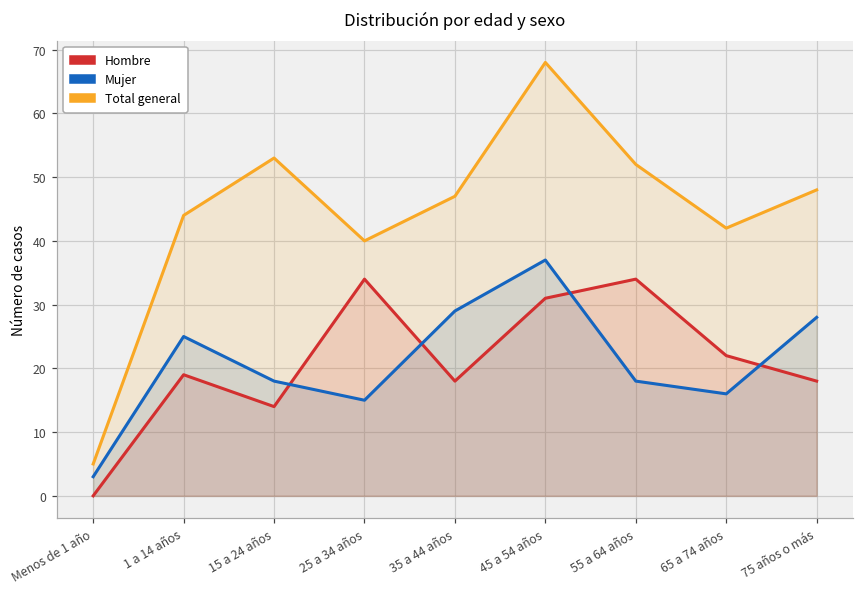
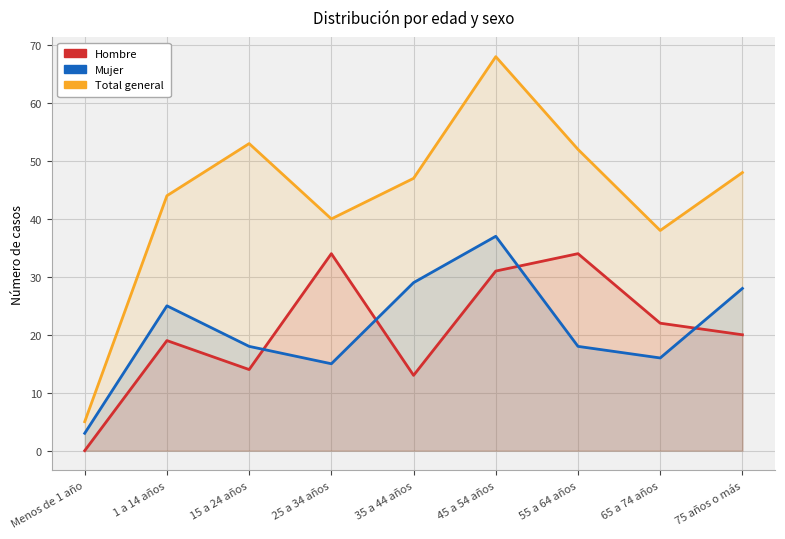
  {
    "Hombre": {
      "Menos de 1 año": 0,
      "1 a 14 años": 19,
      "15 a 24 años": 14,
      "25 a 34 años": 34,
-     "35 a 44 años": 18,
+     "35 a 44 años": 13,
      "45 a 54 años": 31,
      "55 a 64 años": 34,
      "65 a 74 años": 22,
-     "75 años o más": 18
+     "75 años o más": 20
    },
    "Mujer": {
      "Menos de 1 año": 3,
      "1 a 14 años": 25,
      "15 a 24 años": 18,
      "25 a 34 años": 15,
      "35 a 44 años": 29,
      "45 a 54 años": 37,
      "55 a 64 años": 18,
      "65 a 74 años": 16,
      "75 años o más": 28
    },
    "Total general": {
      "Menos de 1 año": 5,
      "1 a 14 años": 44,
      "15 a 24 años": 53,
      "25 a 34 años": 40,
      "35 a 44 años": 47,
      "45 a 54 años": 68,
      "55 a 64 años": 52,
-     "65 a 74 años": 42,
+     "65 a 74 años": 38,
      "75 años o más": 48
    }
  }
